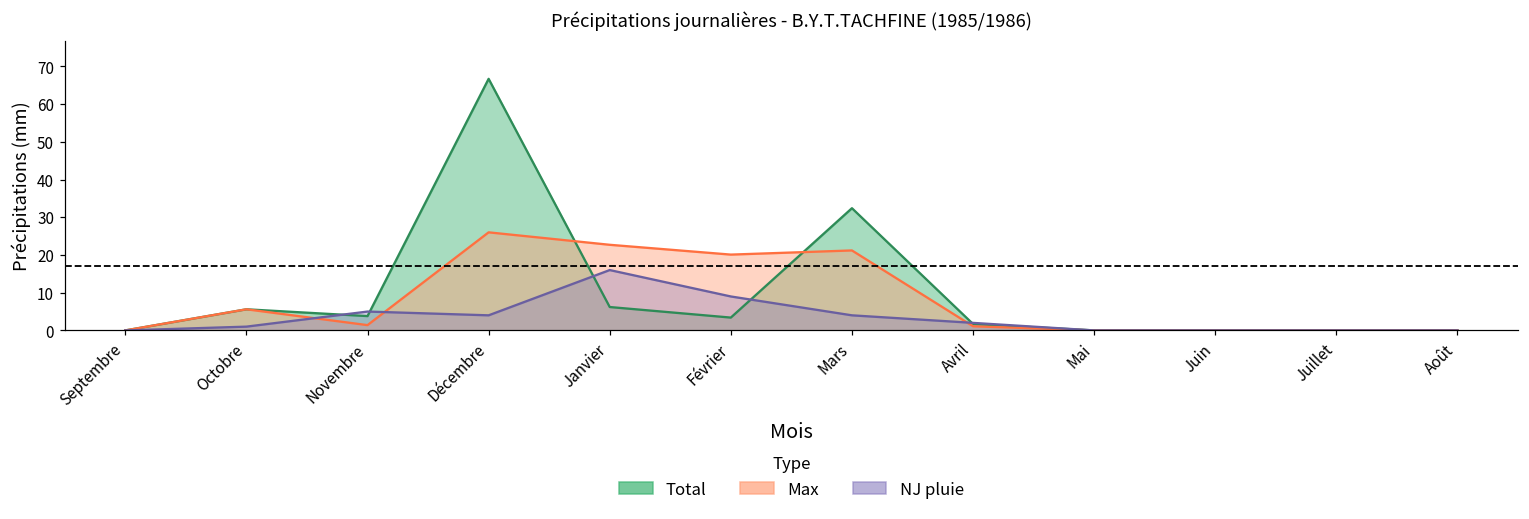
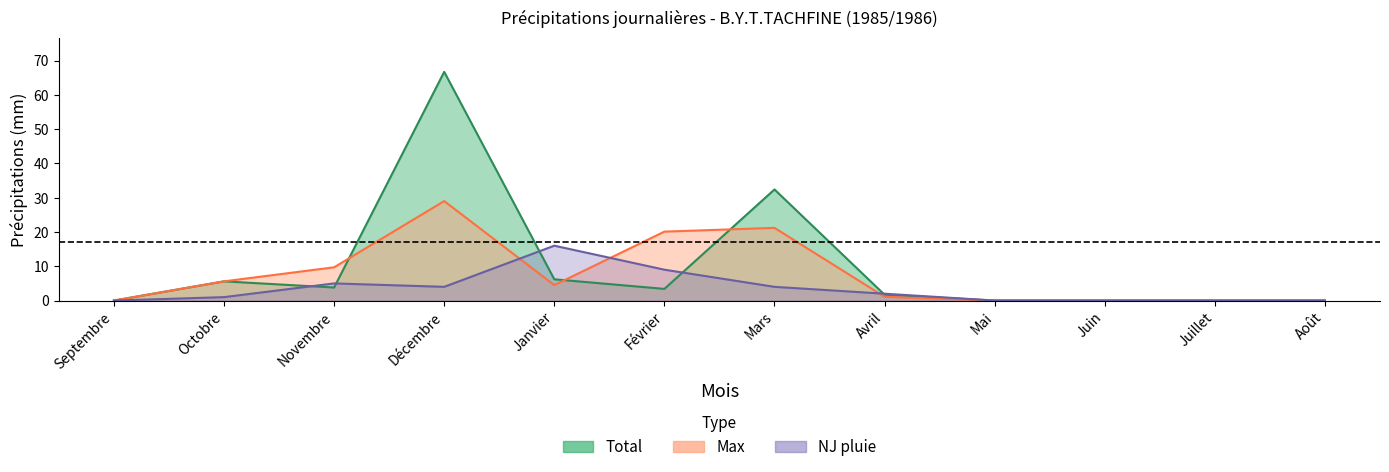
  {
    "Total": {
      "Novembre": 4,
      "Décembre": 67,
      "Janvier": 6,
      "Février": 3,
      "Mars": 32
    },
    "Max": {
-     "Novembre": 1,
-     "Décembre": 26,
-     "Janvier": 23,
+     "Novembre": 10,
+     "Décembre": 29,
+     "Janvier": 5,
      "Février": 20,
      "Mars": 21
    },
    "NJ pluie": {
      "Octobre": 1,
      "Novembre": 5,
      "Décembre": 4,
      "Janvier": 16,
      "Février": 9,
      "Mars": 4
    }
  }
